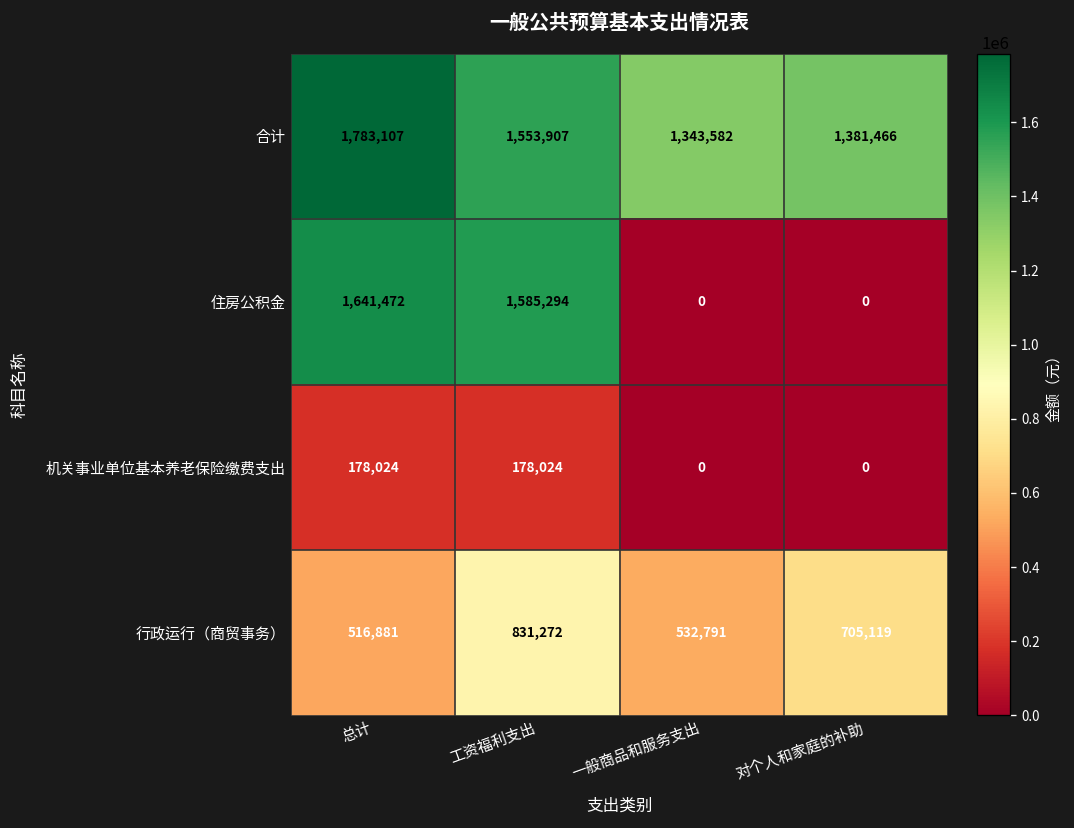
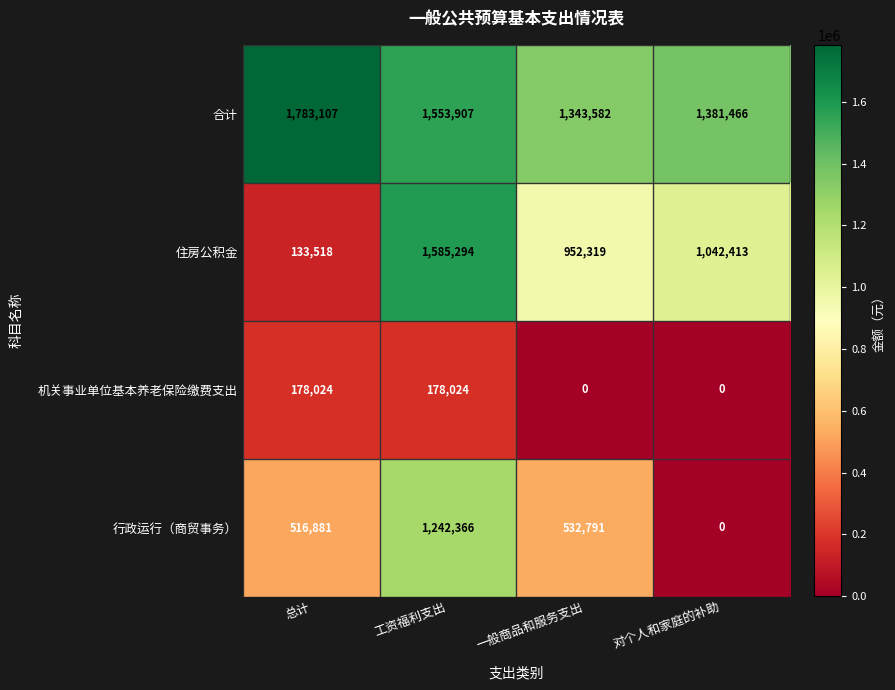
  {
    "合计": {
      "总计": "1,783,107",
      "工资福利支出": "1,553,907",
      "一般商品和服务支出": "1,343,582",
      "对个人和家庭的补助": "1,381,466"
    },
    "住房公积金": {
-     "总计": "1,641,472",
+     "总计": "133,518",
      "工资福利支出": "1,585,294",
-     "一般商品和服务支出": "0",
-     "对个人和家庭的补助": "0"
+     "一般商品和服务支出": "952,319",
+     "对个人和家庭的补助": "1,042,413"
    },
    "机关事业单位基本养老保险缴费支出": {
      "总计": "178,024",
      "工资福利支出": "178,024",
      "一般商品和服务支出": "0",
      "对个人和家庭的补助": "0"
    },
    "行政运行（商贸事务）": {
      "总计": "516,881",
-     "工资福利支出": "831,272",
+     "工资福利支出": "1,242,366",
      "一般商品和服务支出": "532,791",
-     "对个人和家庭的补助": "705,119"
+     "对个人和家庭的补助": "0"
    }
  }
